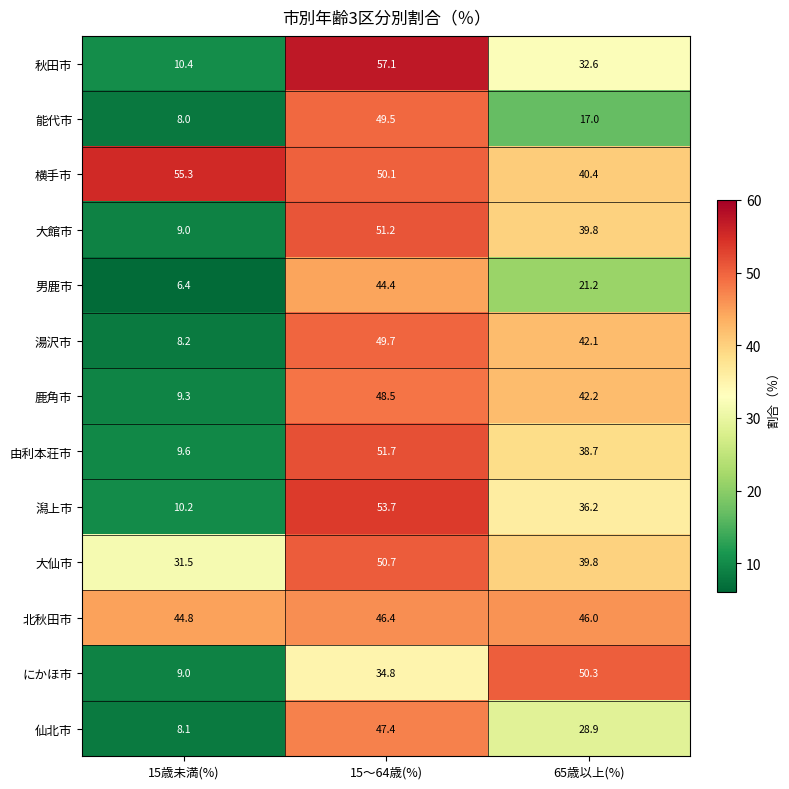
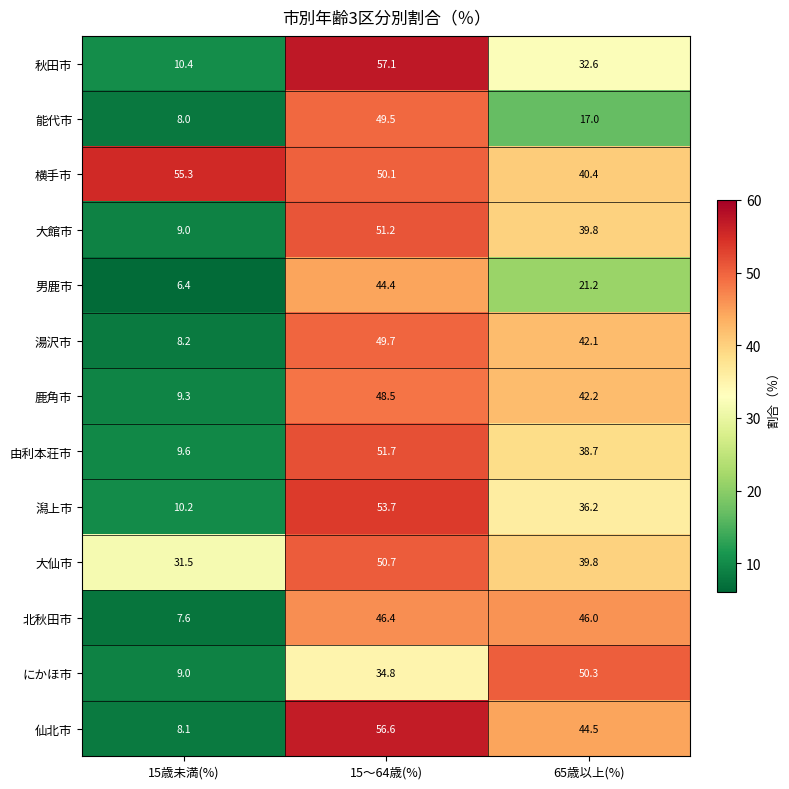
  {
    "秋田市": {
      "15歳未満(%)": 10.4,
      "15〜64歳(%)": 57.1,
      "65歳以上(%)": 32.6
    },
    "能代市": {
      "15歳未満(%)": 8.0,
      "15〜64歳(%)": 49.5,
      "65歳以上(%)": 17.0
    },
    "横手市": {
      "15歳未満(%)": 55.3,
      "15〜64歳(%)": 50.1,
      "65歳以上(%)": 40.4
    },
    "大館市": {
      "15歳未満(%)": 9.0,
      "15〜64歳(%)": 51.2,
      "65歳以上(%)": 39.8
    },
    "男鹿市": {
      "15歳未満(%)": 6.4,
      "15〜64歳(%)": 44.4,
      "65歳以上(%)": 21.2
    },
    "湯沢市": {
      "15歳未満(%)": 8.2,
      "15〜64歳(%)": 49.7,
      "65歳以上(%)": 42.1
    },
    "鹿角市": {
      "15歳未満(%)": 9.3,
      "15〜64歳(%)": 48.5,
      "65歳以上(%)": 42.2
    },
    "由利本荘市": {
      "15歳未満(%)": 9.6,
      "15〜64歳(%)": 51.7,
      "65歳以上(%)": 38.7
    },
    "潟上市": {
      "15歳未満(%)": 10.2,
      "15〜64歳(%)": 53.7,
      "65歳以上(%)": 36.2
    },
    "大仙市": {
      "15歳未満(%)": 31.5,
      "15〜64歳(%)": 50.7,
      "65歳以上(%)": 39.8
    },
    "北秋田市": {
-     "15歳未満(%)": 44.8,
+     "15歳未満(%)": 7.6,
      "15〜64歳(%)": 46.4,
      "65歳以上(%)": 46.0
    },
    "にかほ市": {
      "15歳未満(%)": 9.0,
      "15〜64歳(%)": 34.8,
      "65歳以上(%)": 50.3
    },
    "仙北市": {
      "15歳未満(%)": 8.1,
-     "15〜64歳(%)": 47.4,
-     "65歳以上(%)": 28.9
+     "15〜64歳(%)": 56.6,
+     "65歳以上(%)": 44.5
    }
  }
